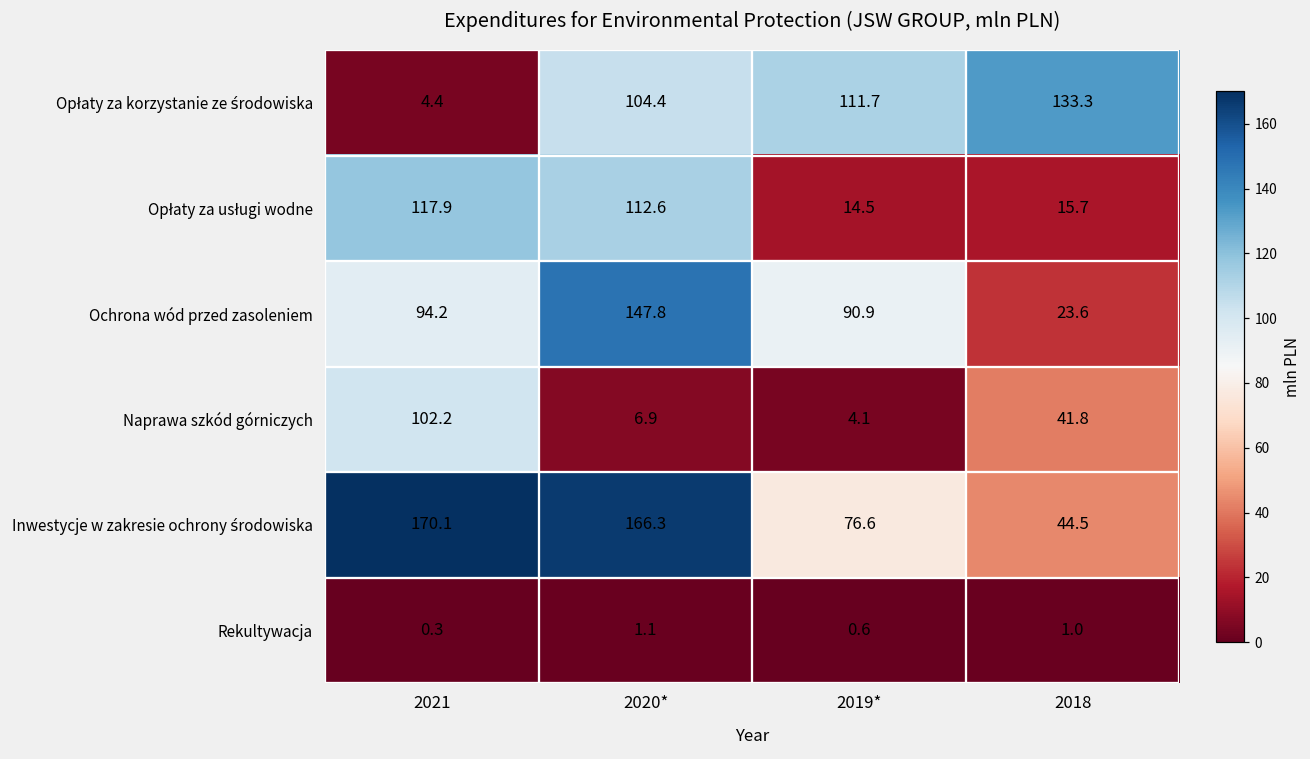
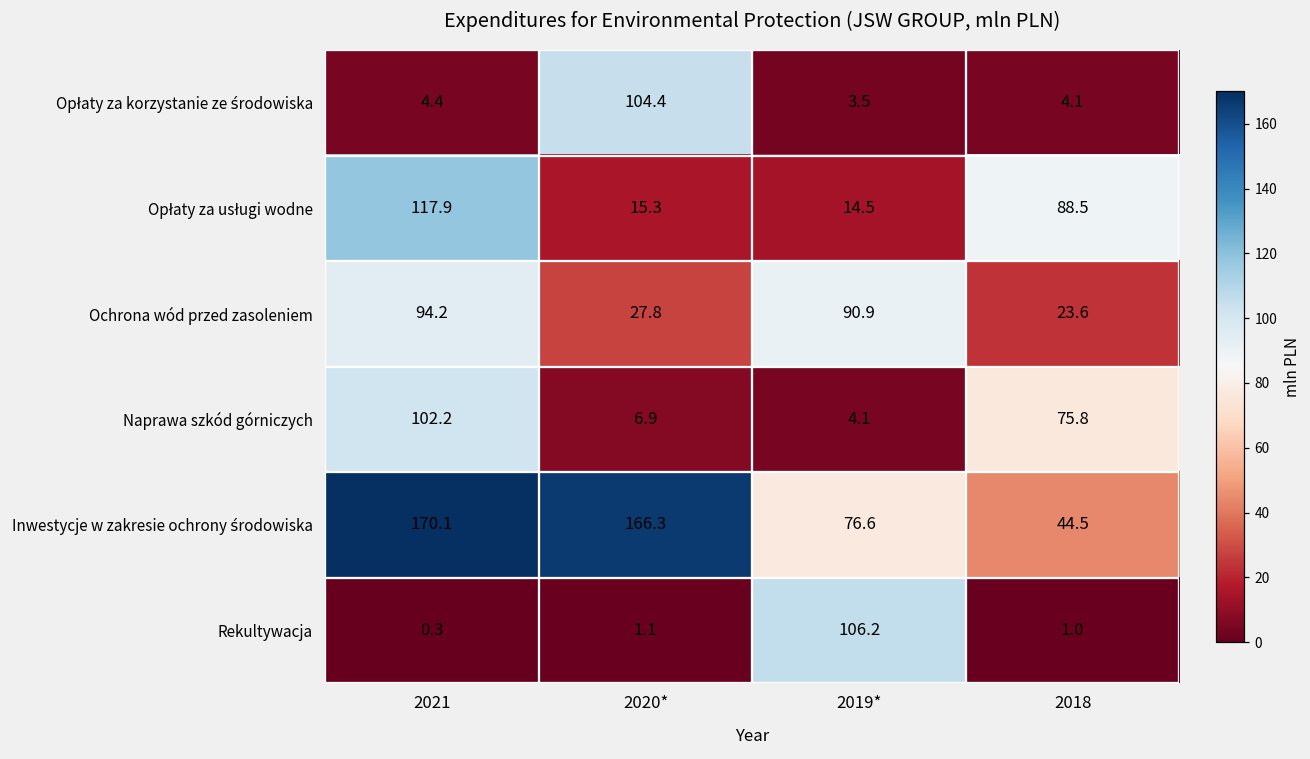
  {
    "Opłaty za korzystanie ze środowiska": {
      "2021": 4.4,
      "2020*": 104.4,
-     "2019*": 111.7,
-     "2018": 133.3
+     "2019*": 3.5,
+     "2018": 4.1
    },
    "Opłaty za usługi wodne": {
      "2021": 117.9,
-     "2020*": 112.6,
+     "2020*": 15.3,
      "2019*": 14.5,
-     "2018": 15.7
+     "2018": 88.5
    },
    "Ochrona wód przed zasoleniem": {
      "2021": 94.2,
-     "2020*": 147.8,
+     "2020*": 27.8,
      "2019*": 90.9,
      "2018": 23.6
    },
    "Naprawa szkód górniczych": {
      "2021": 102.2,
      "2020*": 6.9,
      "2019*": 4.1,
-     "2018": 41.8
+     "2018": 75.8
    },
    "Inwestycje w zakresie ochrony środowiska": {
      "2021": 170.1,
      "2020*": 166.3,
      "2019*": 76.6,
      "2018": 44.5
    },
    "Rekultywacja": {
      "2021": 0.3,
      "2020*": 1.1,
-     "2019*": 0.6,
+     "2019*": 106.2,
      "2018": 1.0
    }
  }
